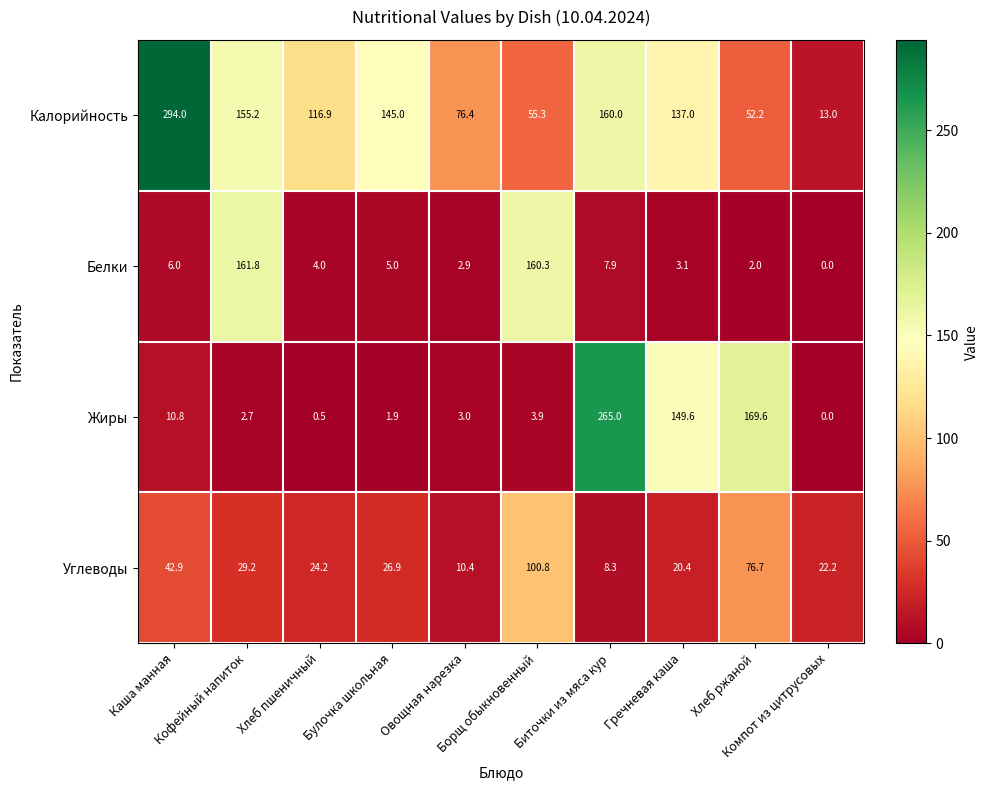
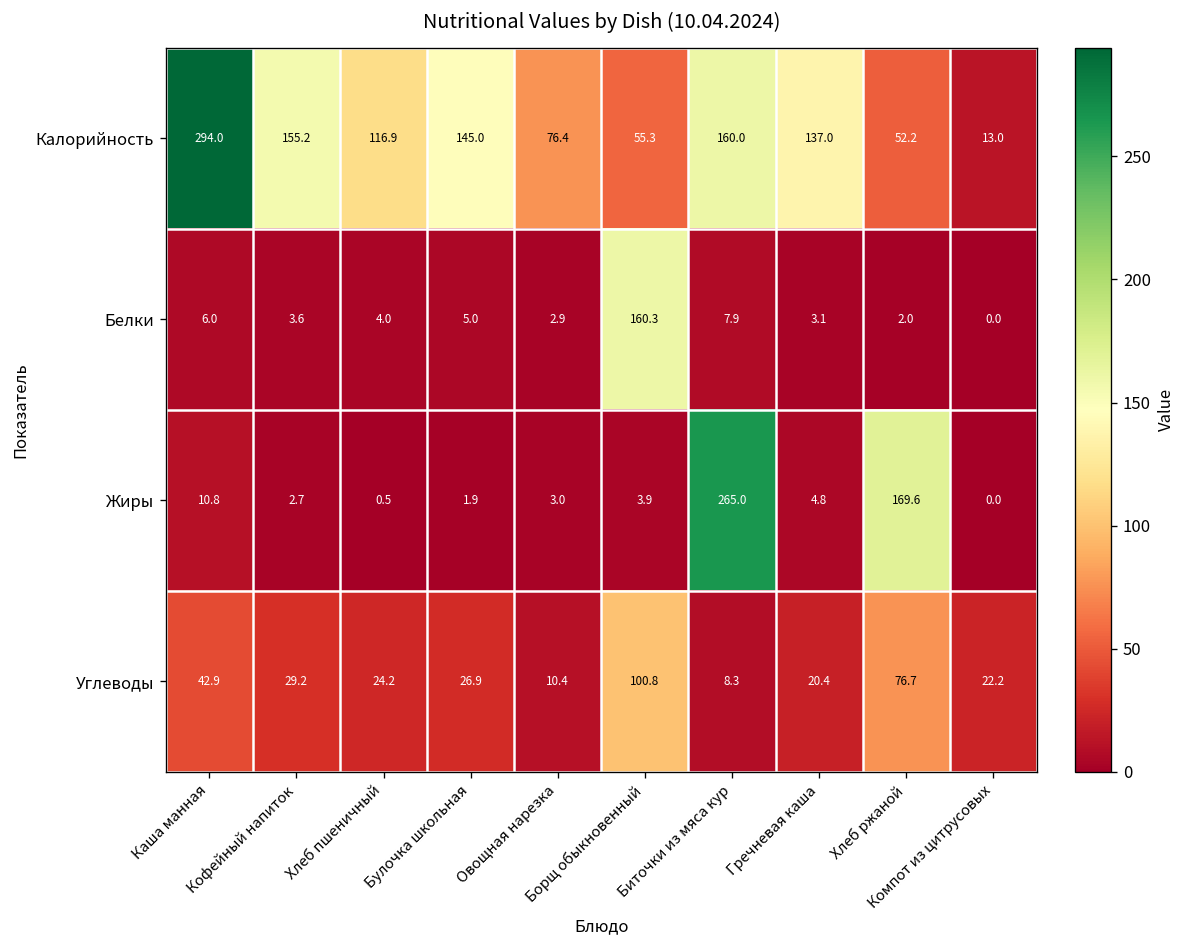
  {
    "Калорийность": {
      "Каша манная": 294.0,
      "Кофейный напиток": 155.2,
      "Хлеб пшеничный": 116.9,
      "Булочка школьная": 145.0,
      "Овощная нарезка": 76.4,
      "Борщ обыкновенный": 55.3,
      "Биточки из мяса кур": 160.0,
      "Гречневая каша": 137.0,
      "Хлеб ржаной": 52.2,
      "Компот из цитрусовых": 13.0
    },
    "Белки": {
      "Каша манная": 6.0,
-     "Кофейный напиток": 161.8,
+     "Кофейный напиток": 3.6,
      "Хлеб пшеничный": 4.0,
      "Булочка школьная": 5.0,
      "Овощная нарезка": 2.9,
      "Борщ обыкновенный": 160.3,
      "Биточки из мяса кур": 7.9,
      "Гречневая каша": 3.1,
      "Хлеб ржаной": 2.0,
      "Компот из цитрусовых": 0.0
    },
    "Жиры": {
      "Каша манная": 10.8,
      "Кофейный напиток": 2.7,
      "Хлеб пшеничный": 0.5,
      "Булочка школьная": 1.9,
      "Овощная нарезка": 3.0,
      "Борщ обыкновенный": 3.9,
      "Биточки из мяса кур": 265.0,
-     "Гречневая каша": 149.6,
+     "Гречневая каша": 4.8,
      "Хлеб ржаной": 169.6,
      "Компот из цитрусовых": 0.0
    },
    "Углеводы": {
      "Каша манная": 42.9,
      "Кофейный напиток": 29.2,
      "Хлеб пшеничный": 24.2,
      "Булочка школьная": 26.9,
      "Овощная нарезка": 10.4,
      "Борщ обыкновенный": 100.8,
      "Биточки из мяса кур": 8.3,
      "Гречневая каша": 20.4,
      "Хлеб ржаной": 76.7,
      "Компот из цитрусовых": 22.2
    }
  }
